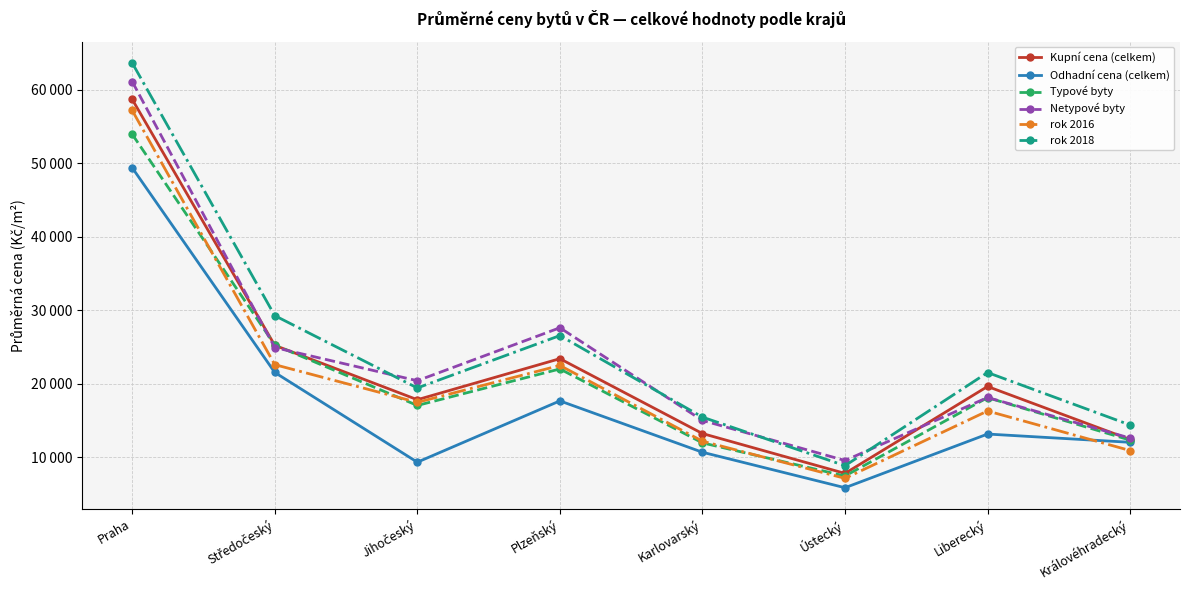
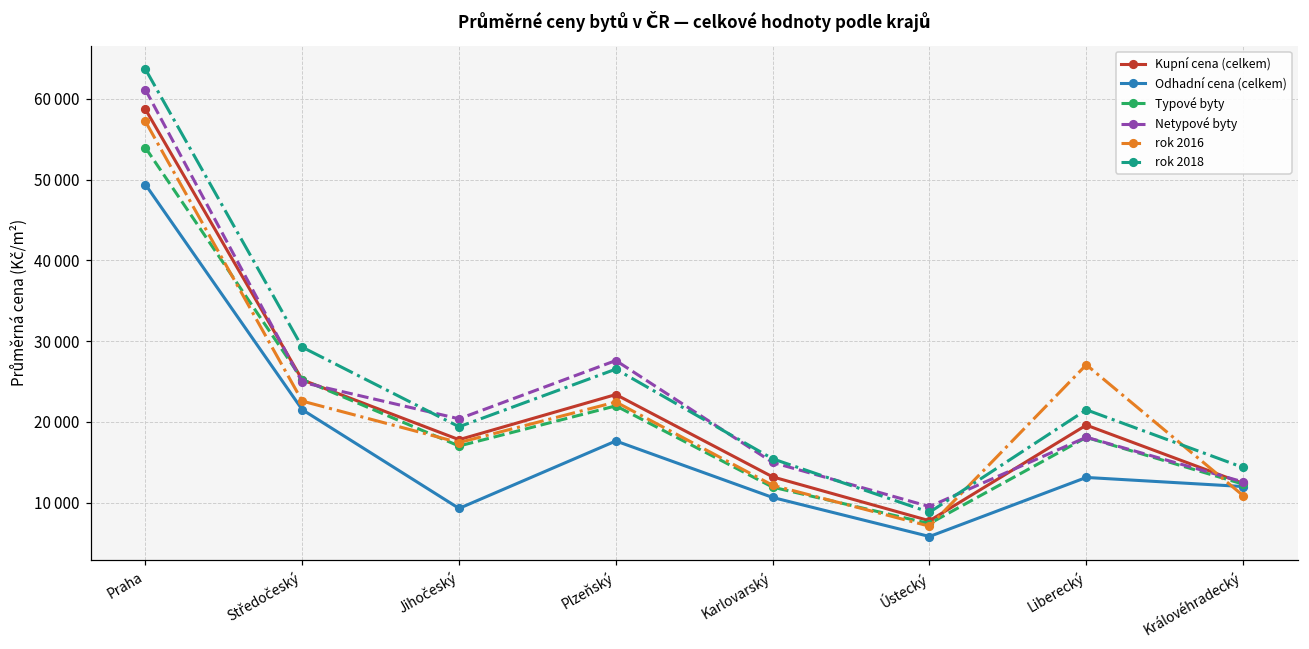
  {
    "Kupní cena (celkem)": {
      "Praha": 59000,
      "Jihočeský": 18000,
      "Plzeňský": 23000,
      "Karlovarský": 13000,
      "Ústecký": 8000,
      "Liberecký": 20000
    },
    "Odhadní cena (celkem)": {
      "Praha": 49000,
      "Středočeský": 22000,
      "Jihočeský": 9000,
      "Plzeňský": 18000,
      "Karlovarský": 11000,
      "Ústecký": 6000,
      "Liberecký": 13000
    },
    "Netypové byty": {
      "Praha": 61000,
      "Jihočeský": 20000,
      "Plzeňský": 28000,
      "Karlovarský": 15000,
      "Ústecký": 10000
    },
    "rok 2016": {
      "Praha": 57000,
      "Středočeský": 23000,
      "Jihočeský": 17000,
      "Plzeňský": 22000,
-     "Liberecký": 16000,
+     "Liberecký": 27000,
      "Královéhradecký": 11000
    }
  }
